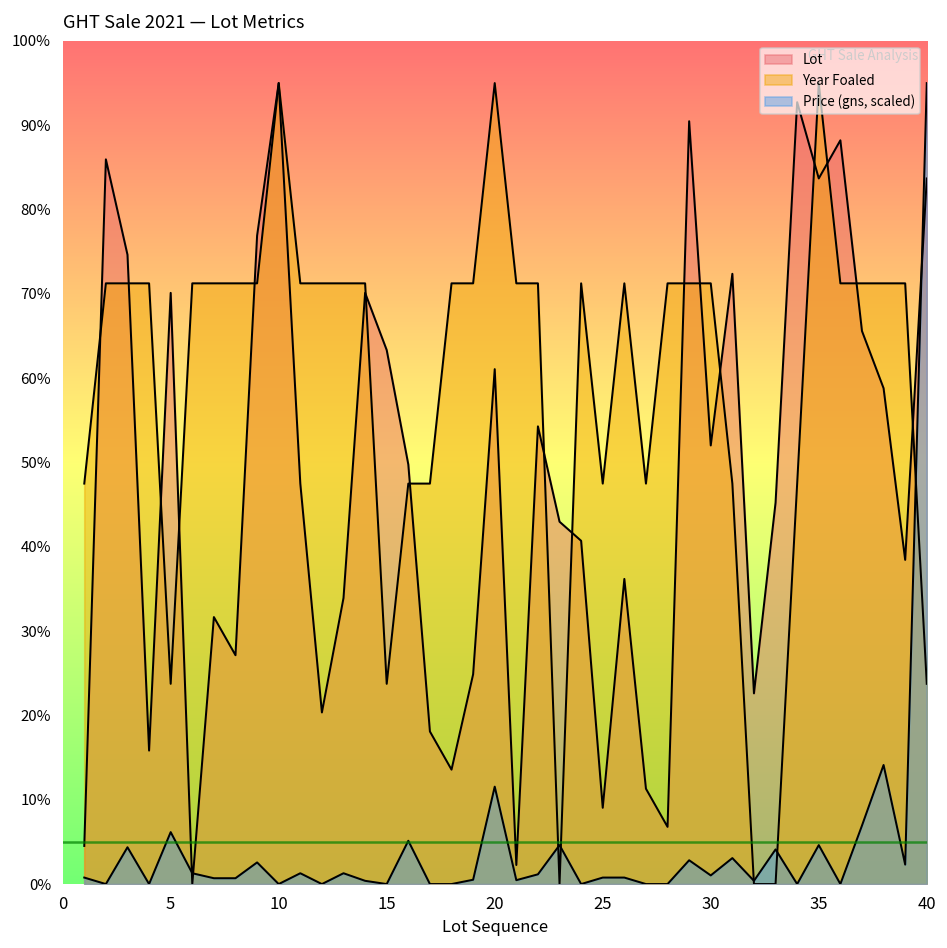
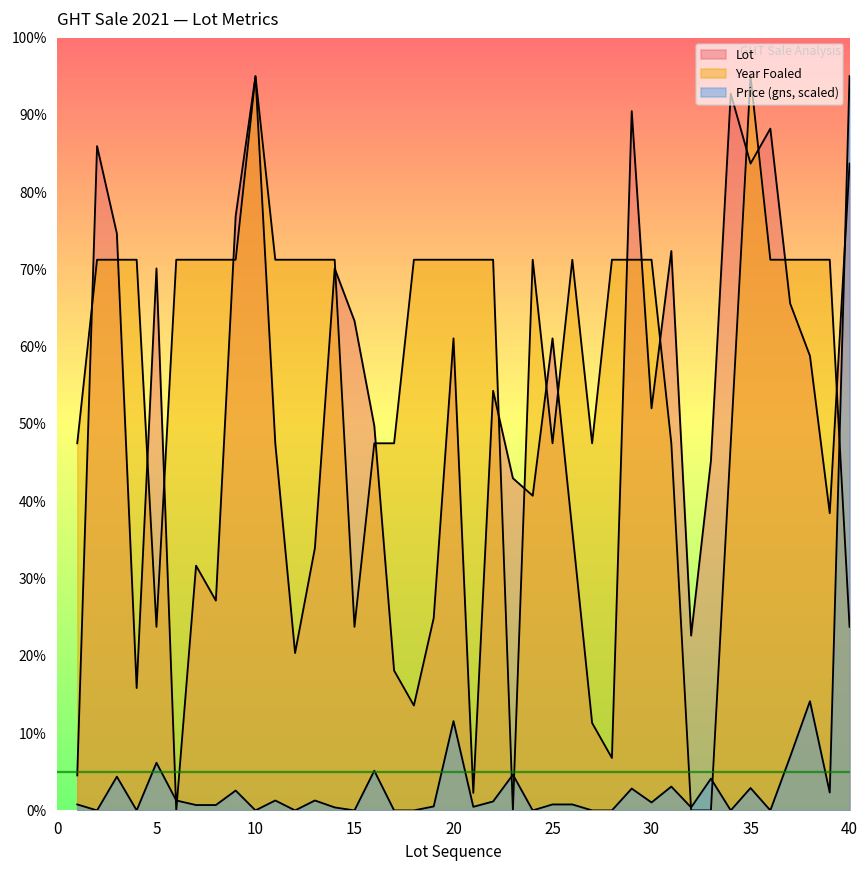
  {
    "Lot": {
      "5": "70%",
      "15": "63%",
      "20": "61%",
-     "25": "9%",
+     "25": "61%",
      "30": "52%",
      "35": "84%",
      "40": "84%"
    },
    "Year Foaled": {
      "5": "24%",
      "15": "24%",
-     "20": "95%",
+     "20": "71%",
      "25": "48%",
      "30": "71%",
      "40": "24%"
    },
    "Price (gns, scaled)": {
      "5": "6%",
      "10": "0%",
      "15": "0%",
      "20": "12%",
      "25": "1%",
      "30": "1%",
-     "35": "5%",
+     "35": "3%",
      "40": "95%"
    }
  }
